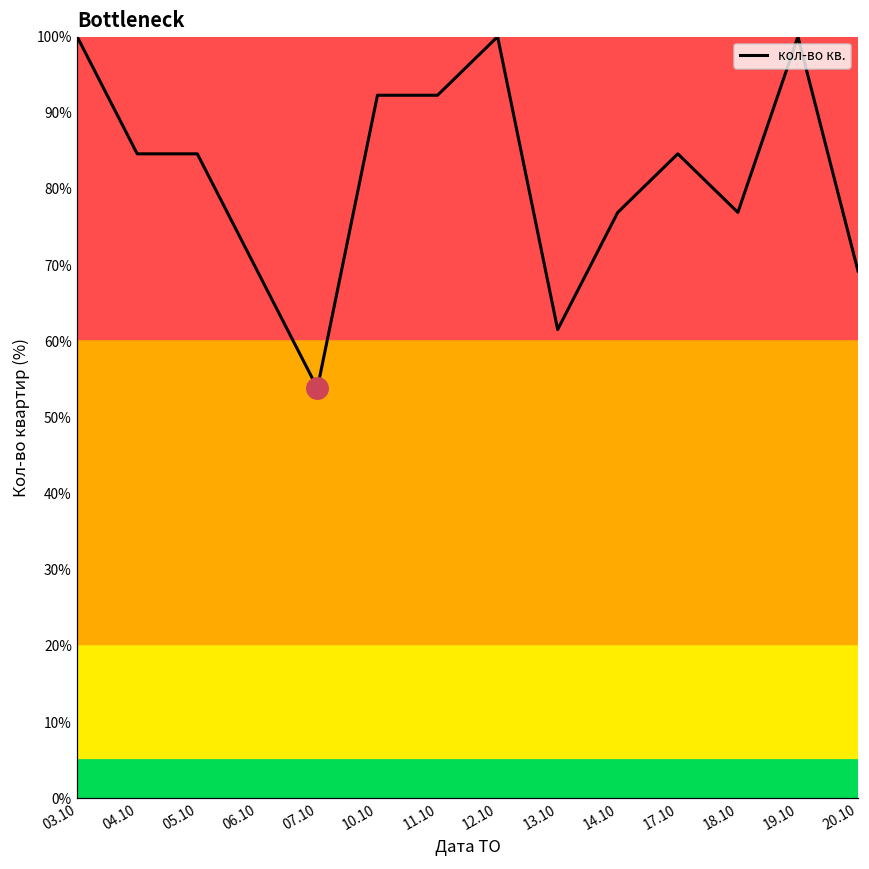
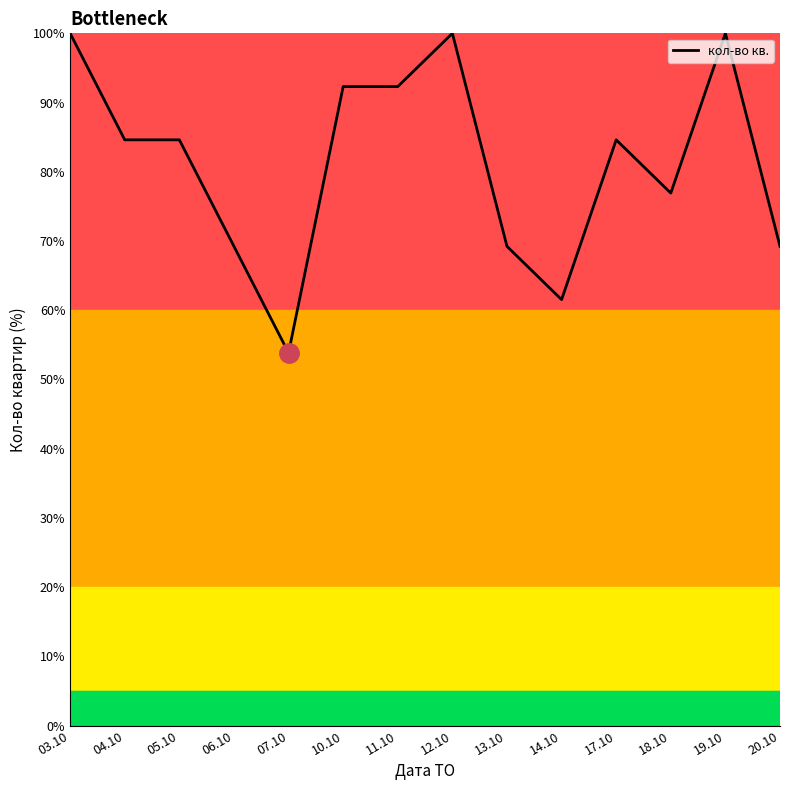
  {
    "кол-во кв.": {
      "03.10": "100%",
      "04.10": "85%",
      "05.10": "85%",
      "06.10": "69%",
      "10.10": "92%",
      "11.10": "92%",
      "12.10": "100%",
-     "13.10": "62%",
-     "14.10": "77%",
+     "13.10": "69%",
+     "14.10": "62%",
      "17.10": "85%",
      "18.10": "77%",
      "19.10": "100%",
      "20.10": "69%"
    }
  }
